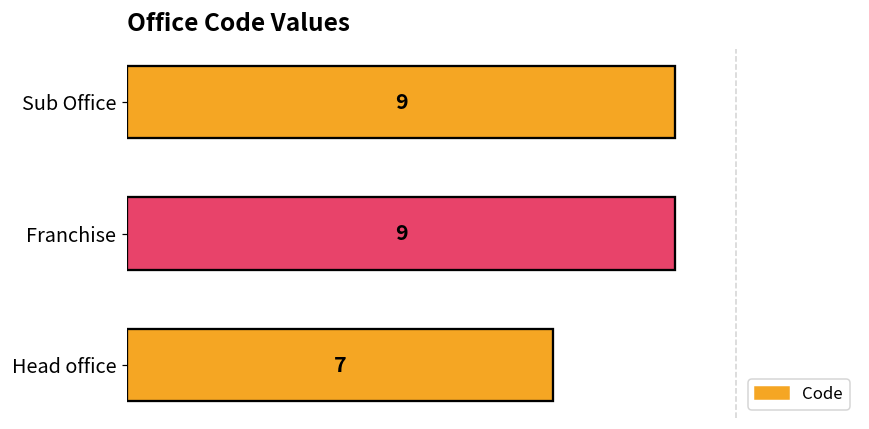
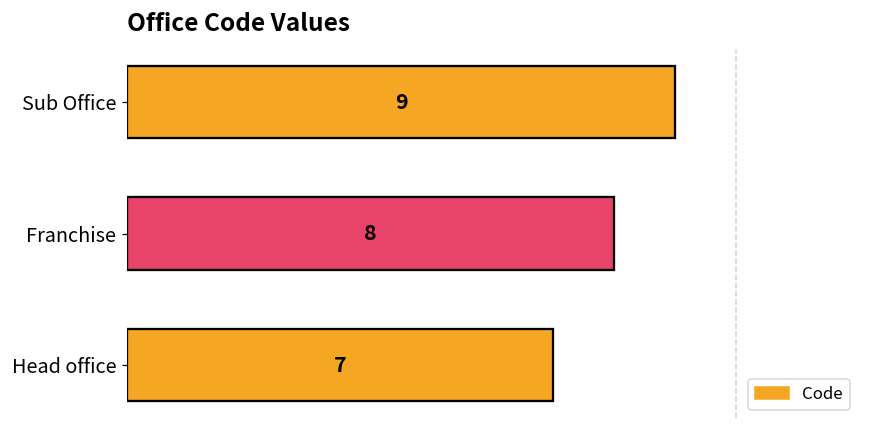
  {
    "Sub Office": 9,
-   "Franchise": 9,
+   "Franchise": 8,
    "Head office": 7
  }
